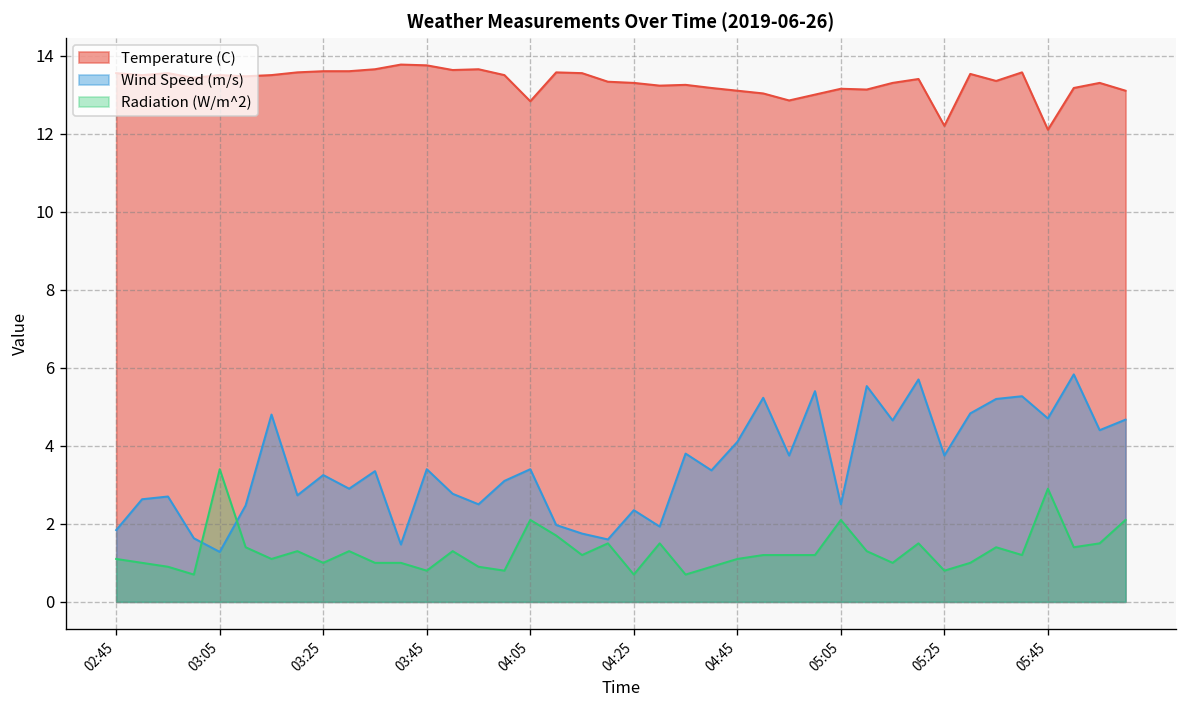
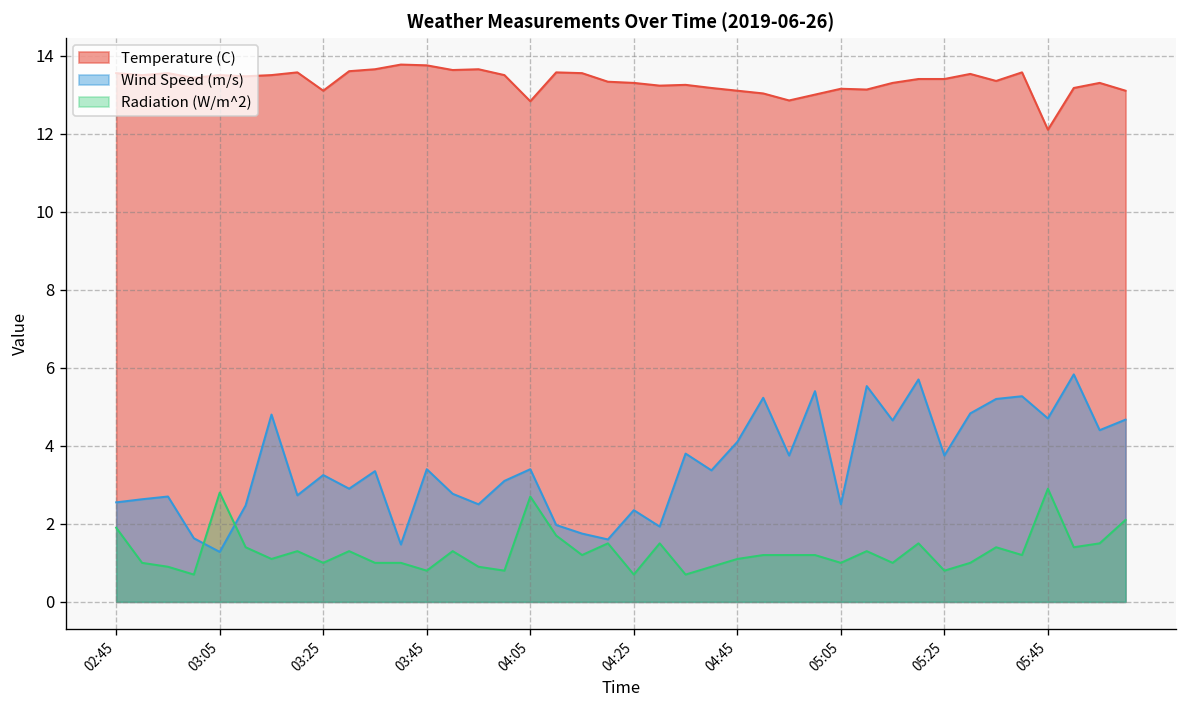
  {
    "Temperature (C)": {
-     "03:25": 13.6,
+     "03:25": 13.1,
      "03:45": 13.8,
      "04:05": 12.8,
      "04:25": 13.3,
      "04:45": 13.1,
      "05:05": 13.2,
-     "05:25": 12.2,
+     "05:25": 13.4,
      "05:45": 12.1
    },
    "Wind Speed (m/s)": {
-     "02:45": 1.8,
+     "02:45": 2.6,
      "03:05": 1.3,
      "03:25": 3.3,
      "03:45": 3.4,
      "04:05": 3.4,
      "04:25": 2.4,
      "04:45": 4.1,
      "05:05": 2.5,
      "05:25": 3.8,
      "05:45": 4.7
    },
    "Radiation (W/m^2)": {
-     "02:45": 1.1,
-     "03:05": 3.4,
+     "02:45": 1.9,
+     "03:05": 2.8,
      "03:25": 1.0,
      "03:45": 0.8,
-     "04:05": 2.1,
+     "04:05": 2.7,
      "04:25": 0.7,
      "04:45": 1.1,
-     "05:05": 2.1,
+     "05:05": 1.0,
      "05:25": 0.8,
      "05:45": 2.9
    }
  }
